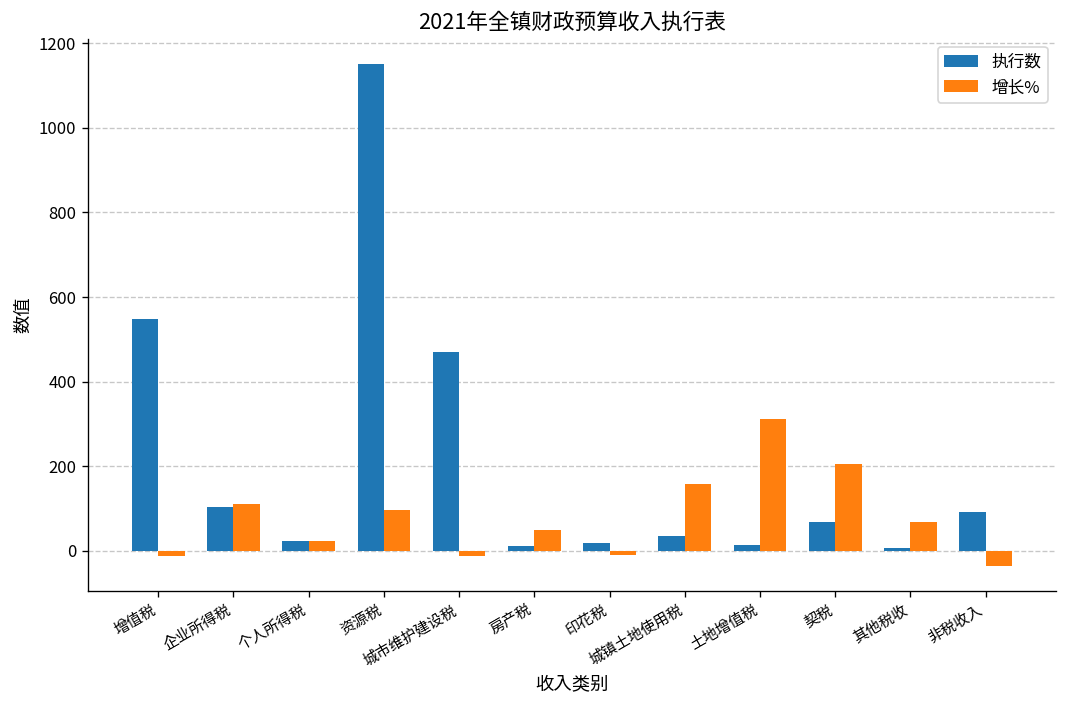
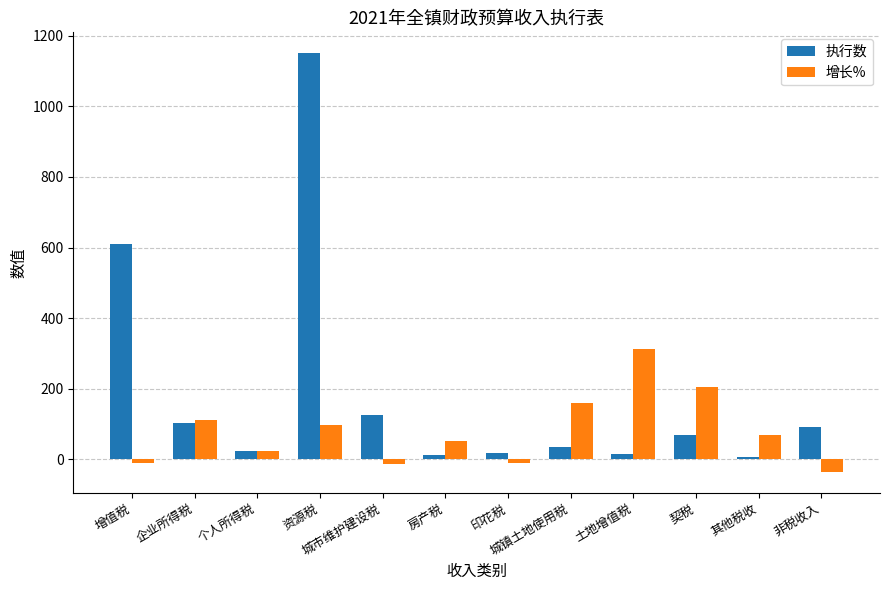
  {
    "执行数": {
-     "增值税": 550,
+     "增值税": 610,
      "企业所得税": 100,
      "个人所得税": 20,
      "资源税": 1150,
-     "城市维护建设税": 470,
+     "城市维护建设税": 120,
      "房产税": 10,
      "印花税": 20,
      "城镇土地使用税": 30,
      "土地增值税": 10,
      "契税": 70,
      "非税收入": 90
    },
    "增长%": {
      "增值税": -10,
      "企业所得税": 110,
      "个人所得税": 20,
      "资源税": 100,
      "城市维护建设税": -10,
      "房产税": 50,
      "印花税": -10,
      "城镇土地使用税": 160,
      "土地增值税": 310,
      "契税": 200,
      "其他税收": 70,
      "非税收入": -40
    }
  }
